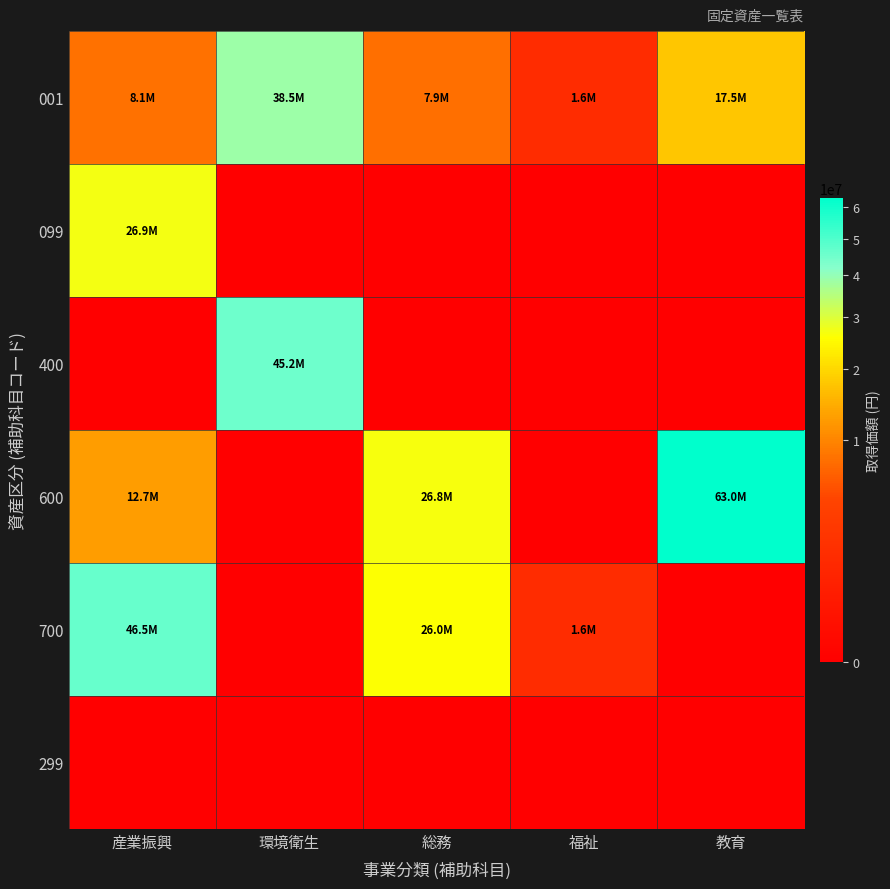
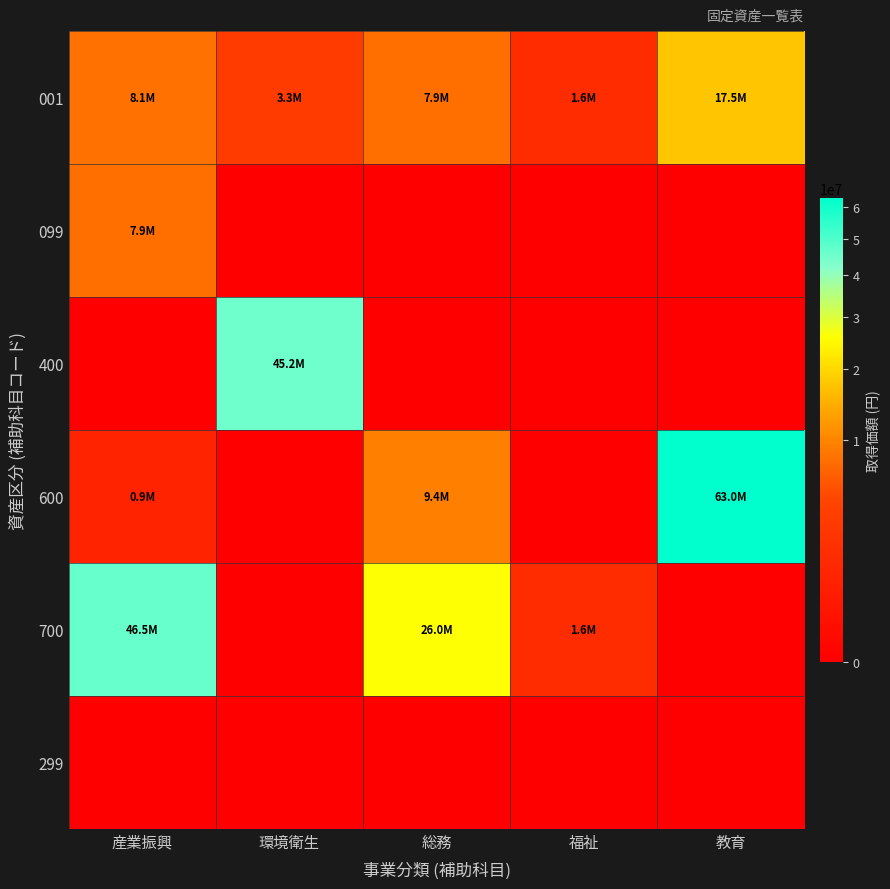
  {
    "001": {
      "産業振興": "8.1M",
-     "環境衛生": "38.5M",
+     "環境衛生": "3.3M",
      "総務": "7.9M",
      "福祉": "1.6M",
      "教育": "17.5M"
    },
    "099": {
-     "産業振興": "26.9M"
+     "産業振興": "7.9M"
    },
    "400": {
      "環境衛生": "45.2M"
    },
    "600": {
-     "産業振興": "12.7M",
-     "総務": "26.8M",
+     "産業振興": "0.9M",
+     "総務": "9.4M",
      "教育": "63.0M"
    },
    "700": {
      "産業振興": "46.5M",
      "総務": "26.0M",
      "福祉": "1.6M"
    }
  }
